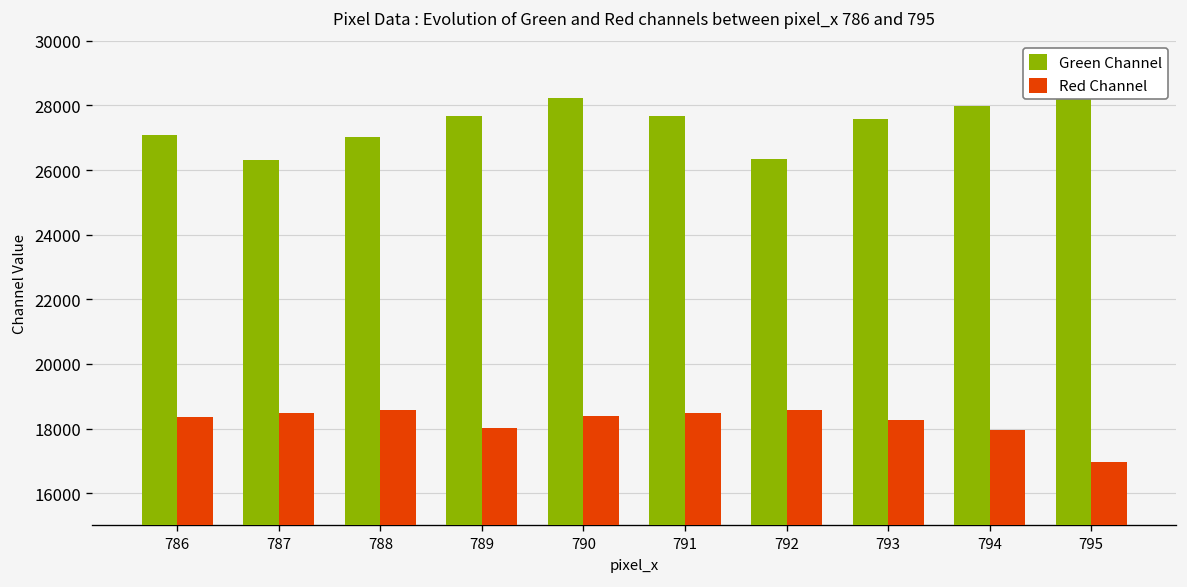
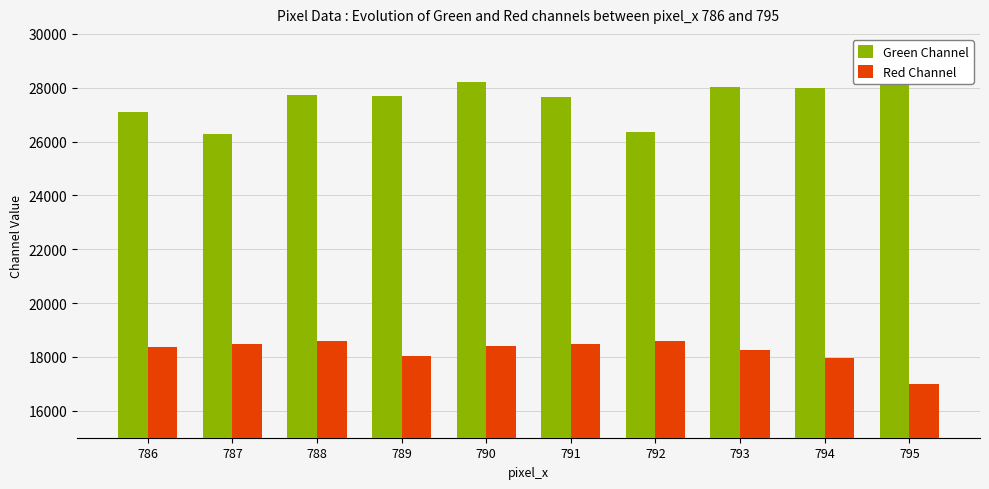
  {
    "Green Channel": {
      "786": 27100,
      "787": 26300,
-     "788": 27000,
+     "788": 27700,
      "789": 27700,
      "790": 28200,
      "791": 27700,
      "792": 26400,
-     "793": 27600,
+     "793": 28000,
      "794": 28000
    },
    "Red Channel": {
      "786": 18400,
      "787": 18500,
      "788": 18600,
      "789": 18000,
      "790": 18400,
      "791": 18500,
      "792": 18600,
      "793": 18300,
      "794": 18000,
      "795": 17000
    }
  }
